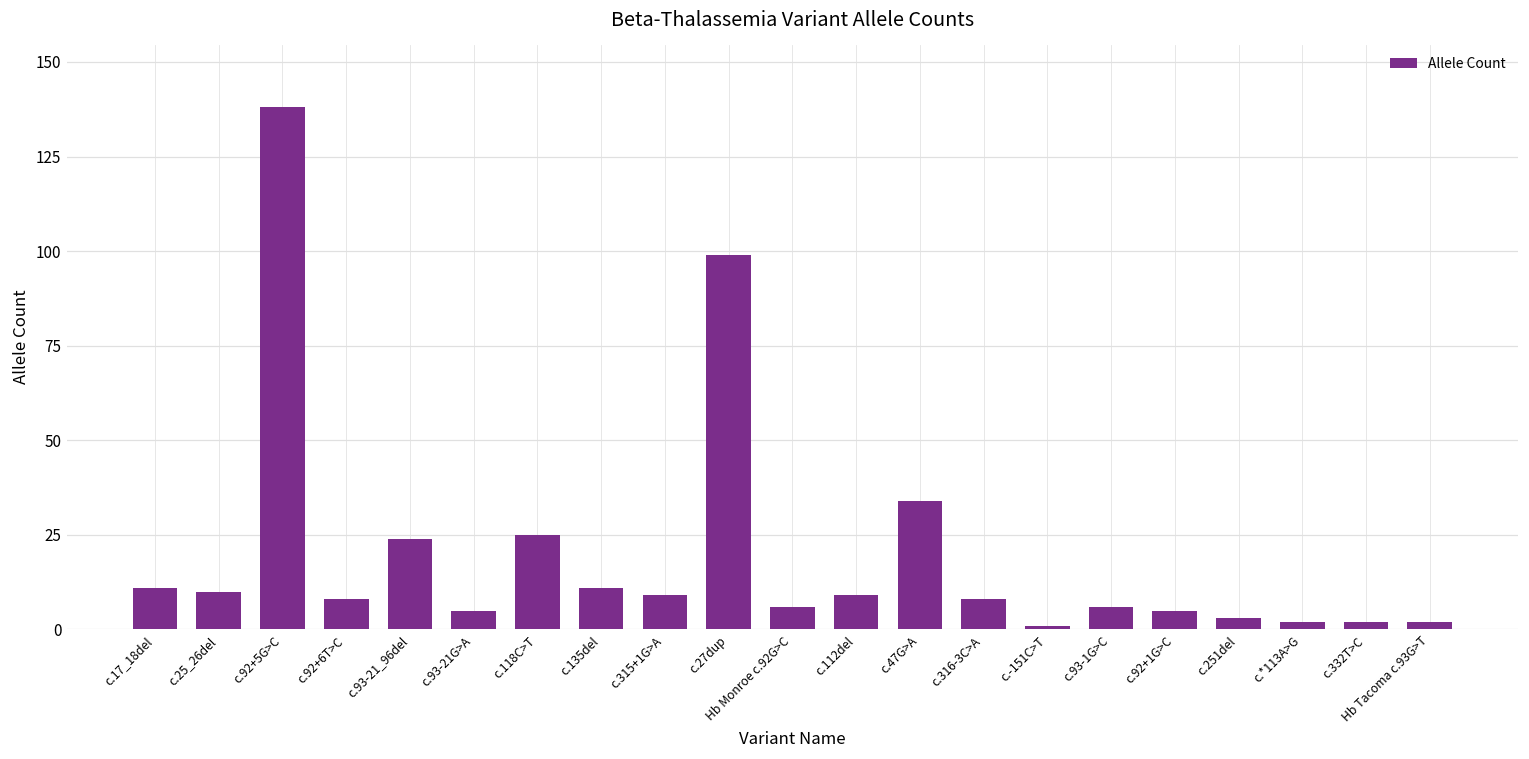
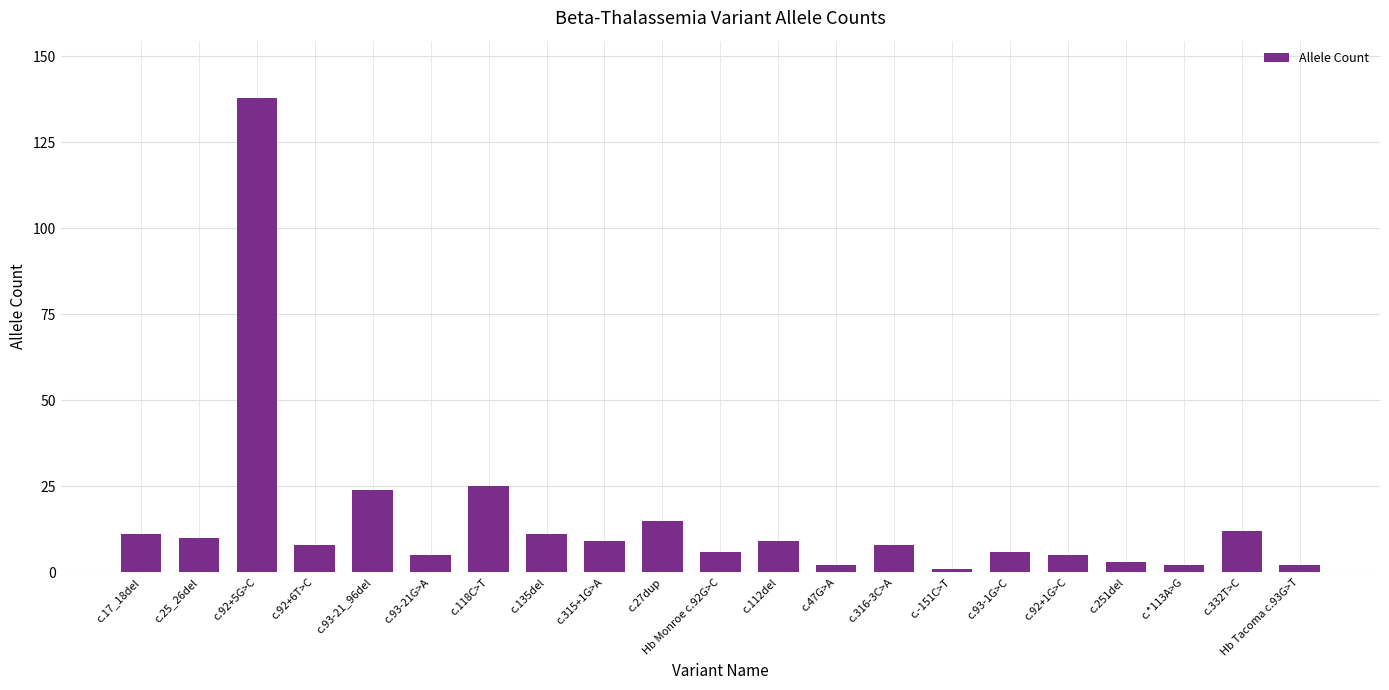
  {
    "c.17_18del": 11,
    "c.25_26del": 10,
    "c.92+5G>C": 138,
    "c.92+6T>C": 8,
    "c.93-21_96del": 24,
    "c.93-21G>A": 5,
    "c.118C>T": 25,
    "c.135del": 11,
    "c.315+1G>A": 9,
-   "c.27dup": 99,
+   "c.27dup": 15,
    "Hb Monroe c.92G>C": 6,
    "c.112del": 9,
-   "c.47G>A": 34,
+   "c.47G>A": 2,
    "c.316-3C>A": 8,
    "c.-151C>T": 1,
    "c.93-1G>C": 6,
    "c.92+1G>C": 5,
    "c.251del": 3,
    "c.*113A>G": 2,
-   "c.332T>C": 2,
+   "c.332T>C": 12,
    "Hb Tacoma c.93G>T": 2
  }
